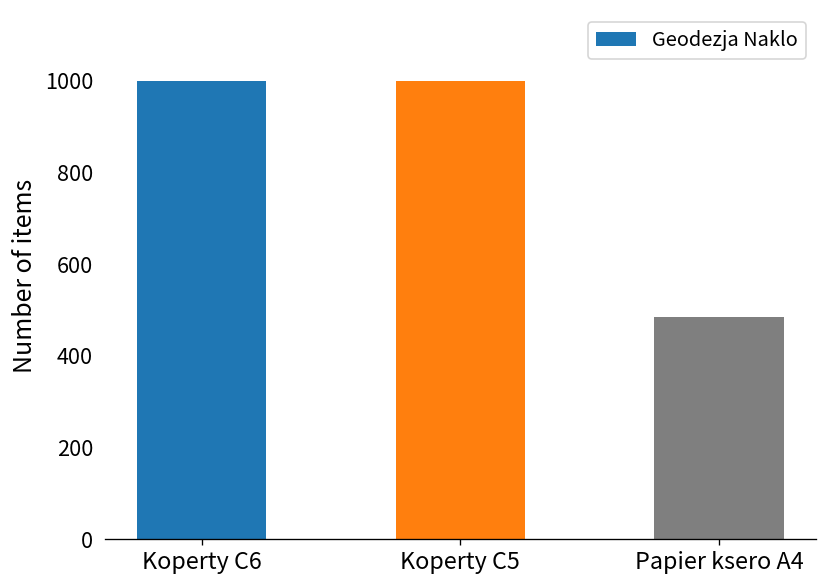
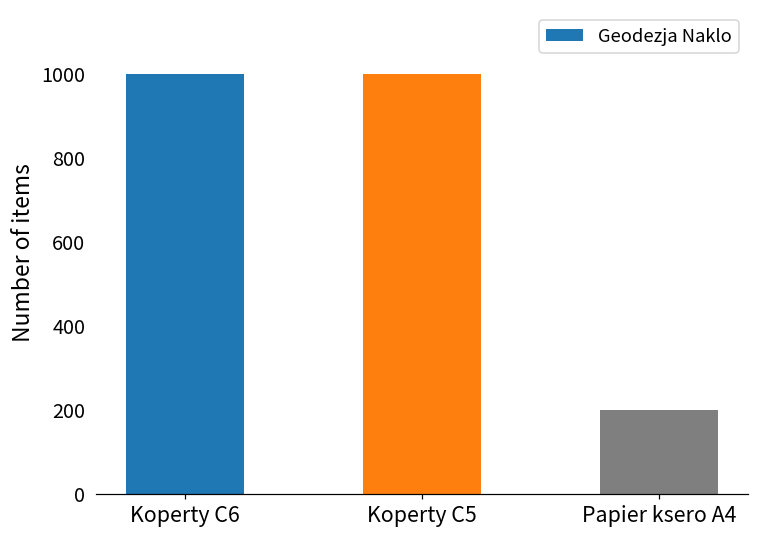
  {
    "Koperty C6": 1000,
    "Koperty C5": 1000,
-   "Papier ksero A4": 480
+   "Papier ksero A4": 200
  }
